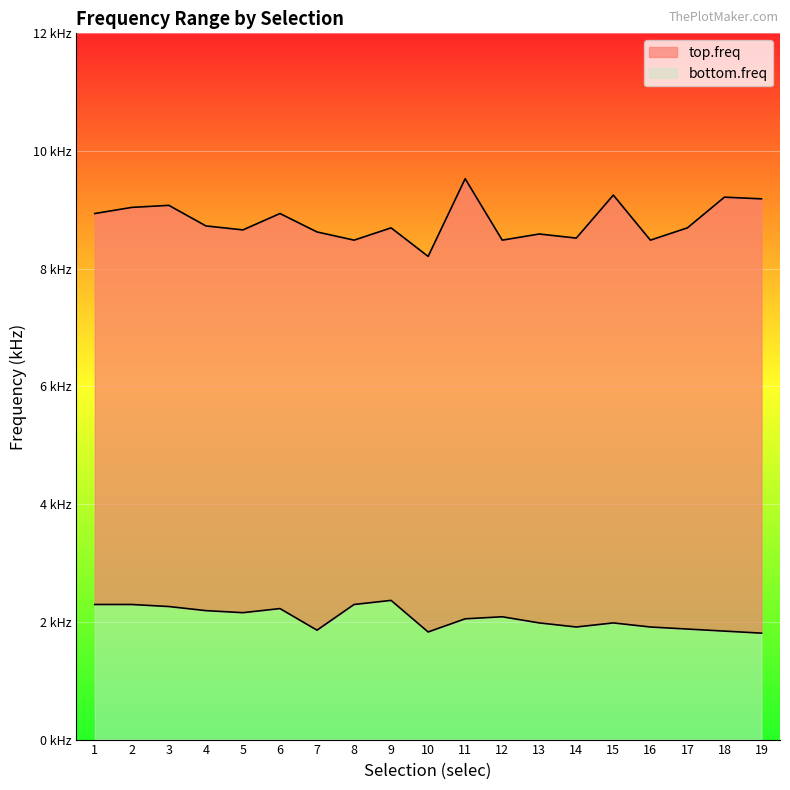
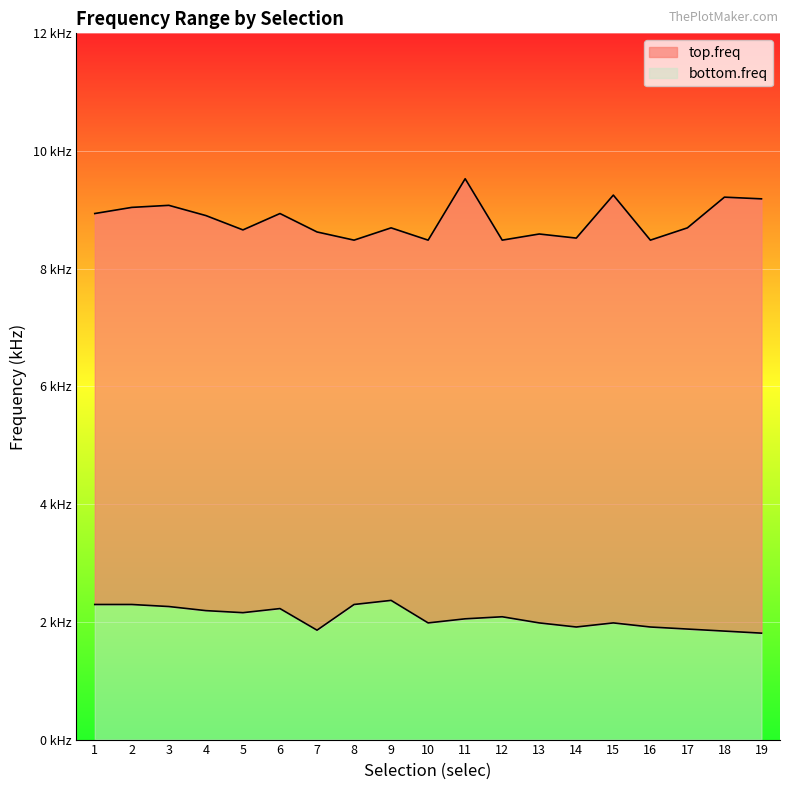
  {
    "top.freq": {
      "1": "8.9 kHz",
      "2": "9.0 kHz",
      "3": "9.1 kHz",
-     "4": "8.7 kHz",
+     "4": "8.9 kHz",
      "5": "8.7 kHz",
      "6": "8.9 kHz",
      "7": "8.6 kHz",
      "8": "8.5 kHz",
      "9": "8.7 kHz",
-     "10": "8.2 kHz",
+     "10": "8.5 kHz",
      "11": "9.5 kHz",
      "12": "8.5 kHz",
      "13": "8.6 kHz",
      "14": "8.5 kHz",
      "15": "9.3 kHz",
      "16": "8.5 kHz",
      "17": "8.7 kHz",
      "18": "9.2 kHz",
      "19": "9.2 kHz"
    },
    "bottom.freq": {
      "1": "2.3 kHz",
      "2": "2.3 kHz",
      "3": "2.3 kHz",
      "4": "2.2 kHz",
      "5": "2.2 kHz",
      "6": "2.2 kHz",
      "7": "1.9 kHz",
      "8": "2.3 kHz",
      "9": "2.4 kHz",
-     "10": "1.8 kHz",
+     "10": "2.0 kHz",
      "11": "2.1 kHz",
      "12": "2.1 kHz",
      "13": "2.0 kHz",
      "14": "1.9 kHz",
      "15": "2.0 kHz",
      "16": "1.9 kHz",
      "17": "1.9 kHz",
      "18": "1.8 kHz",
      "19": "1.8 kHz"
    }
  }
